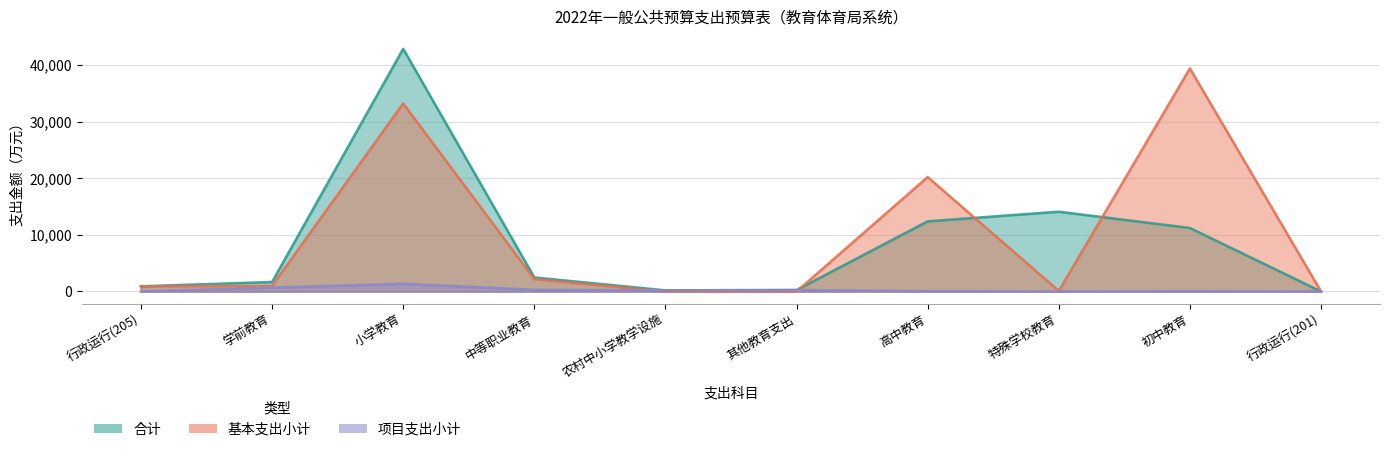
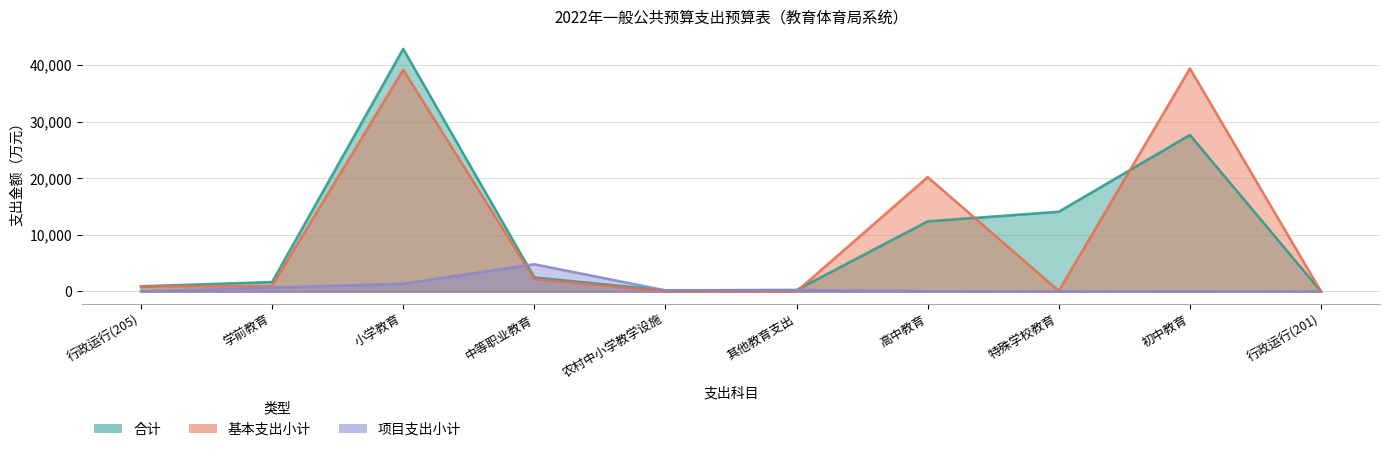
  {
    "合计": {
      "学前教育": "2,000",
      "小学教育": "43,000",
      "高中教育": "12,000",
      "特殊学校教育": "14,000",
-     "初中教育": "11,000"
+     "初中教育": "28,000"
    },
    "基本支出小计": {
-     "小学教育": "33,000",
+     "小学教育": "39,000",
      "高中教育": "20,000",
      "初中教育": "39,000"
    },
    "项目支出小计": {
      "行政运行(205)": "0",
      "小学教育": "1,000",
-     "中等职业教育": "0",
+     "中等职业教育": "5,000",
      "高中教育": "0",
      "初中教育": "0"
    }
  }
